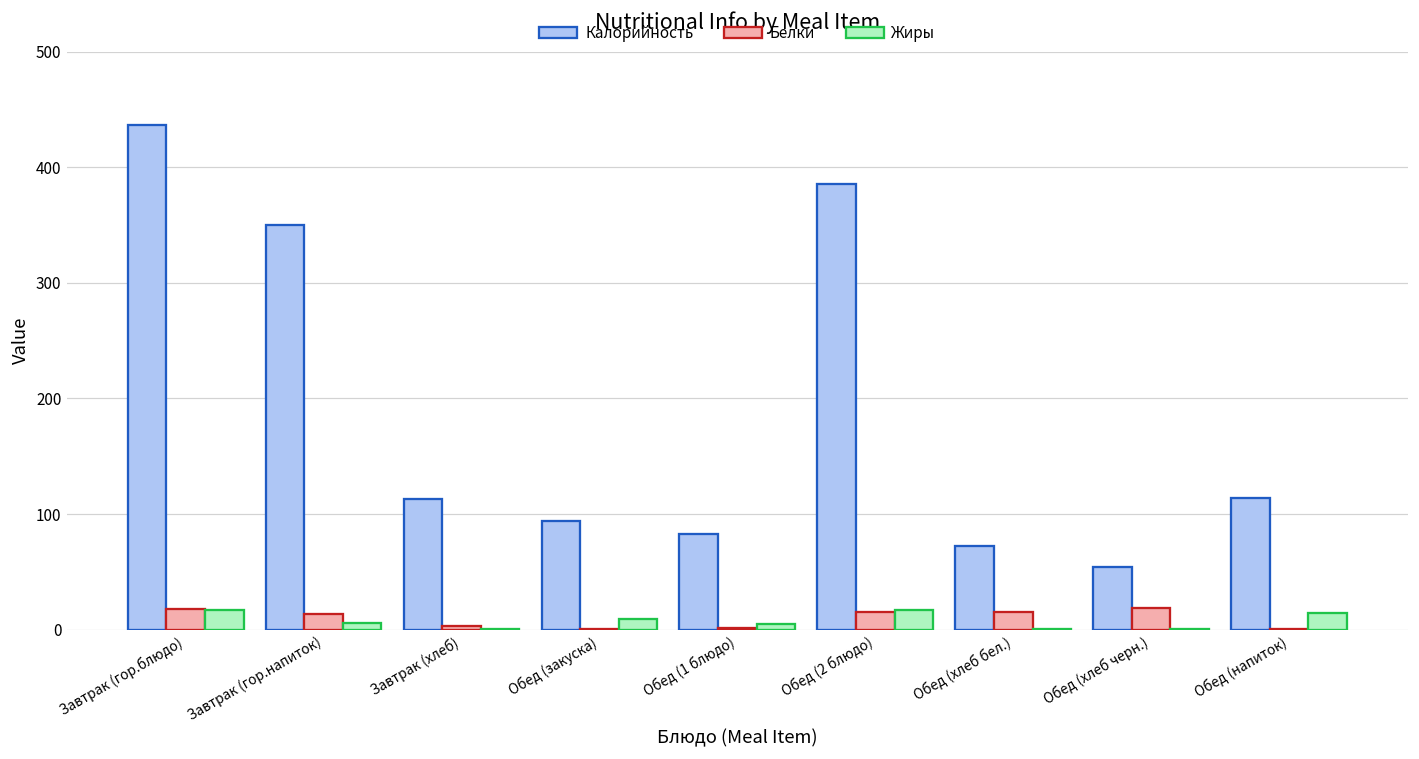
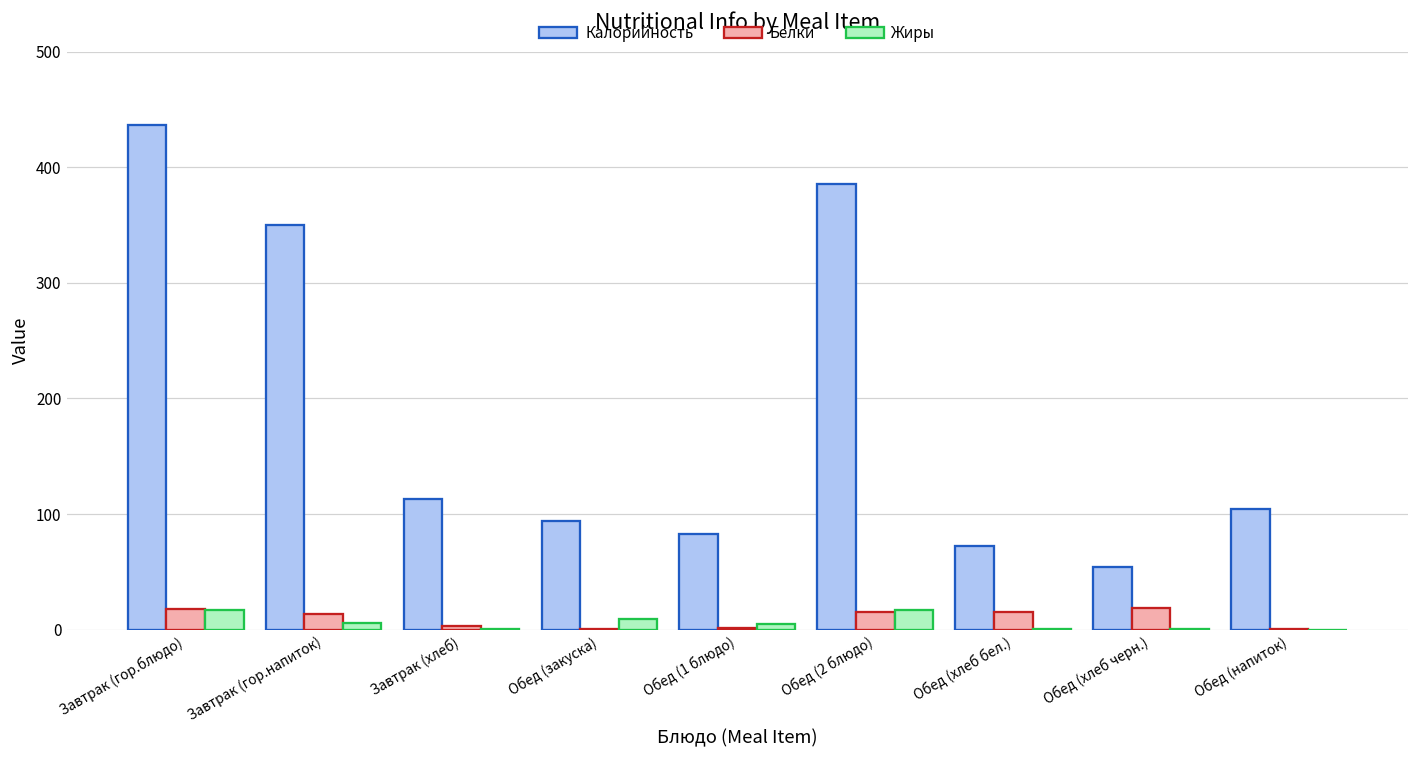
  {
    "Калорийность": {
      "Завтрак (гор.блюдо)": 437,
      "Завтрак (гор.напиток)": 350,
      "Завтрак (хлеб)": 113,
      "Обед (закуска)": 94,
      "Обед (1 блюдо)": 83,
      "Обед (2 блюдо)": 385,
      "Обед (хлеб бел.)": 73,
      "Обед (хлеб черн.)": 54,
-     "Обед (напиток)": 114
+     "Обед (напиток)": 105
    },
    "Белки": {
      "Завтрак (гор.блюдо)": 18,
      "Завтрак (гор.напиток)": 14,
      "Завтрак (хлеб)": 4,
      "Обед (2 блюдо)": 15,
      "Обед (хлеб бел.)": 15,
      "Обед (хлеб черн.)": 19
    },
    "Жиры": {
      "Завтрак (гор.блюдо)": 17,
      "Завтрак (гор.напиток)": 6,
      "Обед (закуска)": 9,
      "Обед (1 блюдо)": 5,
      "Обед (2 блюдо)": 17,
-     "Обед (напиток)": 14
+     "Обед (напиток)": 0
    }
  }
